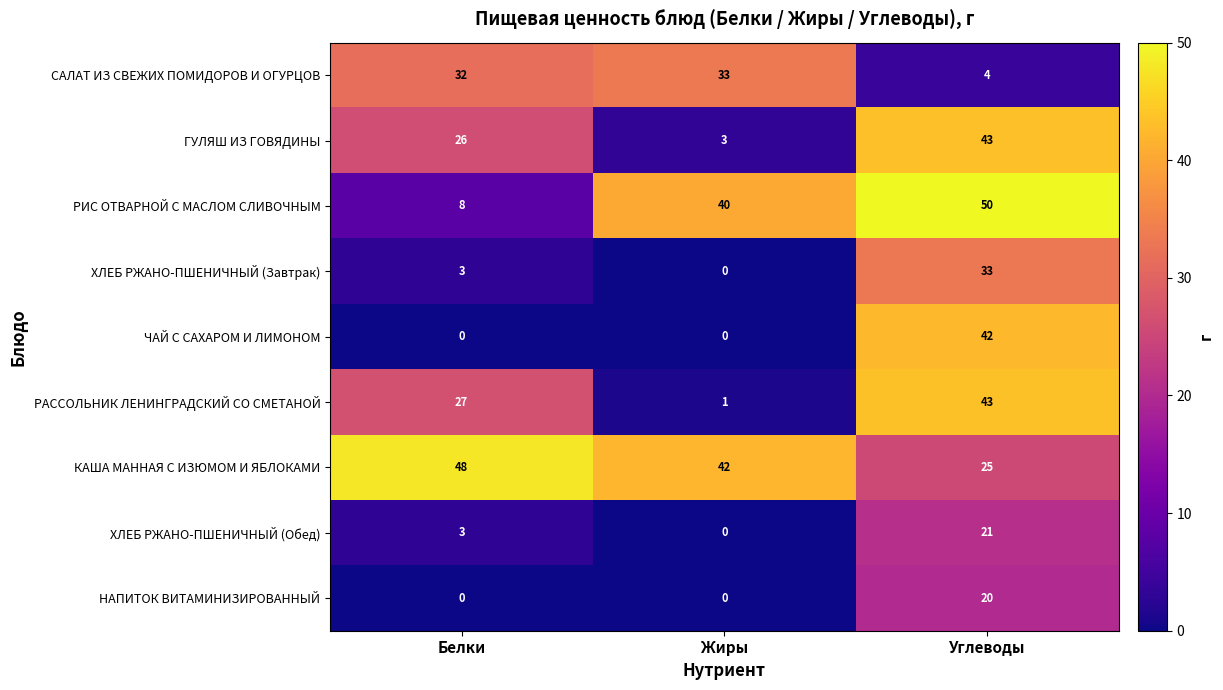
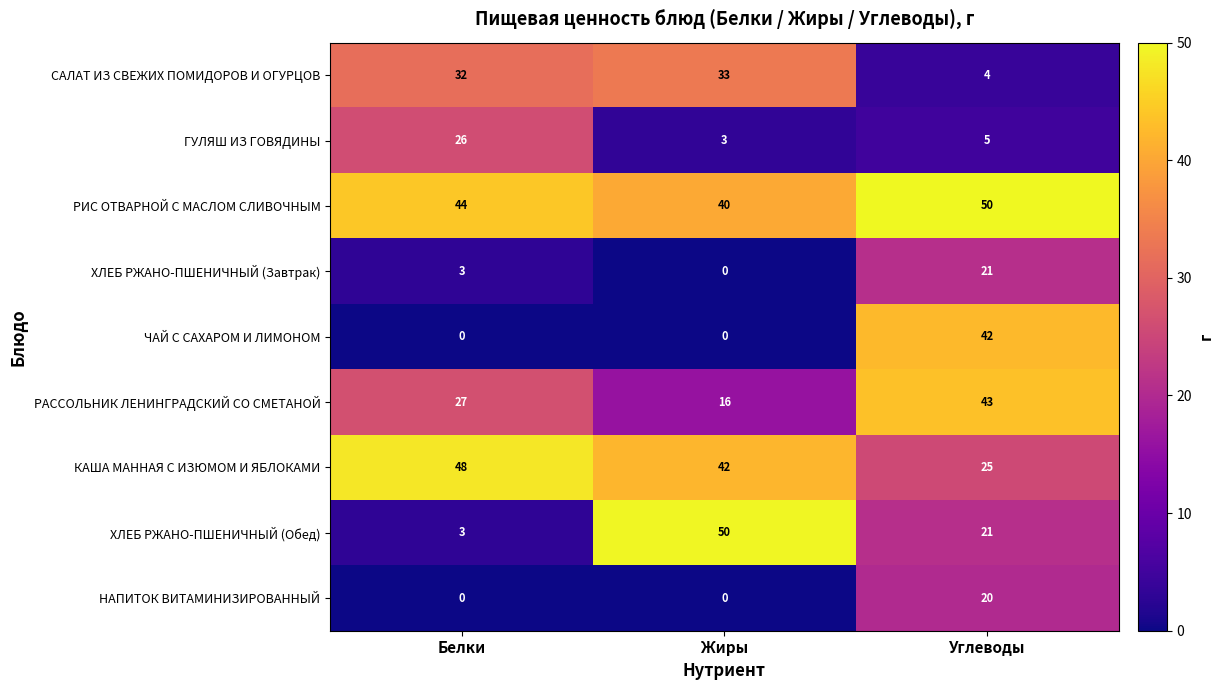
  {
    "САЛАТ ИЗ СВЕЖИХ ПОМИДОРОВ И ОГУРЦОВ": {
      "Белки": 32,
      "Жиры": 33,
      "Углеводы": 4
    },
    "ГУЛЯШ ИЗ ГОВЯДИНЫ": {
      "Белки": 26,
      "Жиры": 3,
-     "Углеводы": 43
+     "Углеводы": 5
    },
    "РИС ОТВАРНОЙ С МАСЛОМ СЛИВОЧНЫМ": {
-     "Белки": 8,
+     "Белки": 44,
      "Жиры": 40,
      "Углеводы": 50
    },
    "ХЛЕБ РЖАНО-ПШЕНИЧНЫЙ (Завтрак)": {
      "Белки": 3,
      "Жиры": 0,
-     "Углеводы": 33
+     "Углеводы": 21
    },
    "ЧАЙ С САХАРОМ И ЛИМОНОМ": {
      "Белки": 0,
      "Жиры": 0,
      "Углеводы": 42
    },
    "РАССОЛЬНИК ЛЕНИНГРАДСКИЙ СО СМЕТАНОЙ": {
      "Белки": 27,
-     "Жиры": 1,
+     "Жиры": 16,
      "Углеводы": 43
    },
    "КАША МАННАЯ С ИЗЮМОМ И ЯБЛОКАМИ": {
      "Белки": 48,
      "Жиры": 42,
      "Углеводы": 25
    },
    "ХЛЕБ РЖАНО-ПШЕНИЧНЫЙ (Обед)": {
      "Белки": 3,
-     "Жиры": 0,
+     "Жиры": 50,
      "Углеводы": 21
    },
    "НАПИТОК ВИТАМИНИЗИРОВАННЫЙ": {
      "Белки": 0,
      "Жиры": 0,
      "Углеводы": 20
    }
  }
